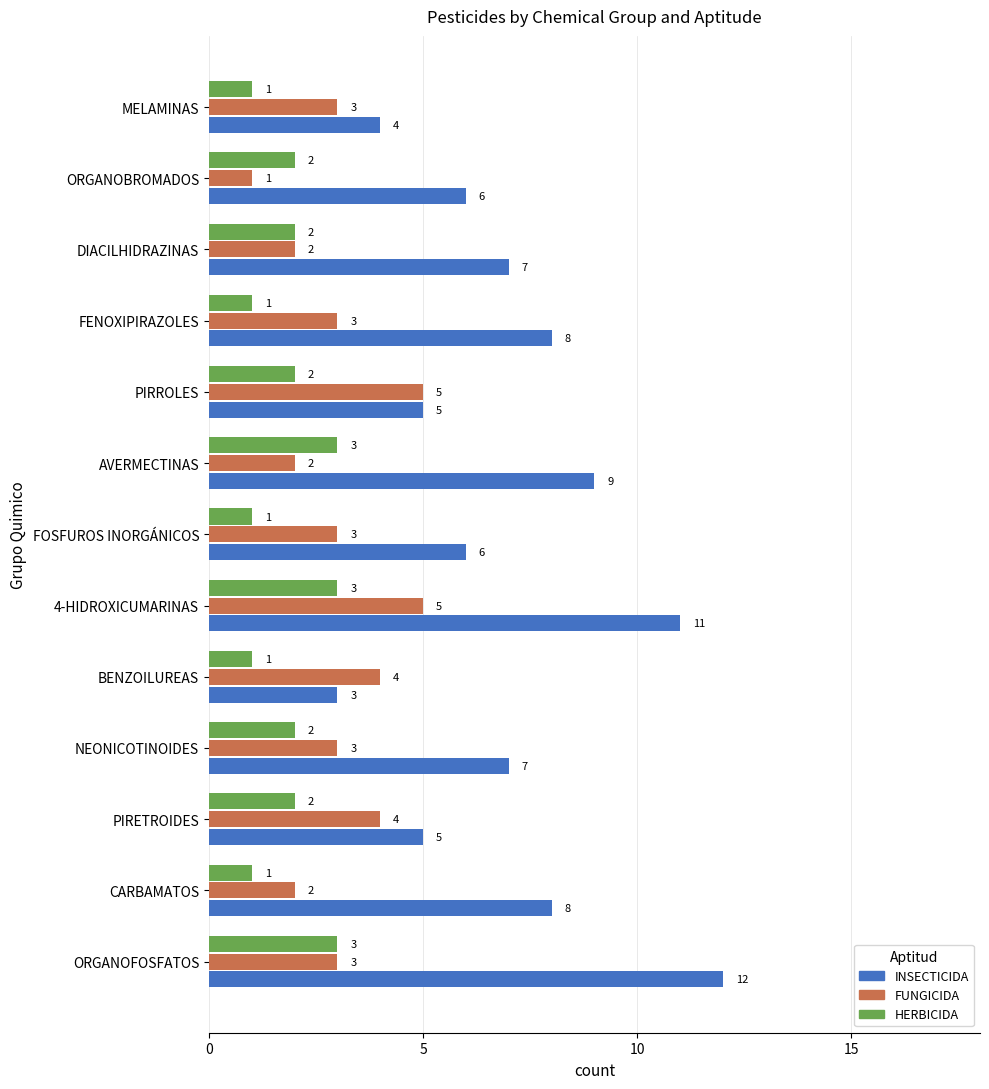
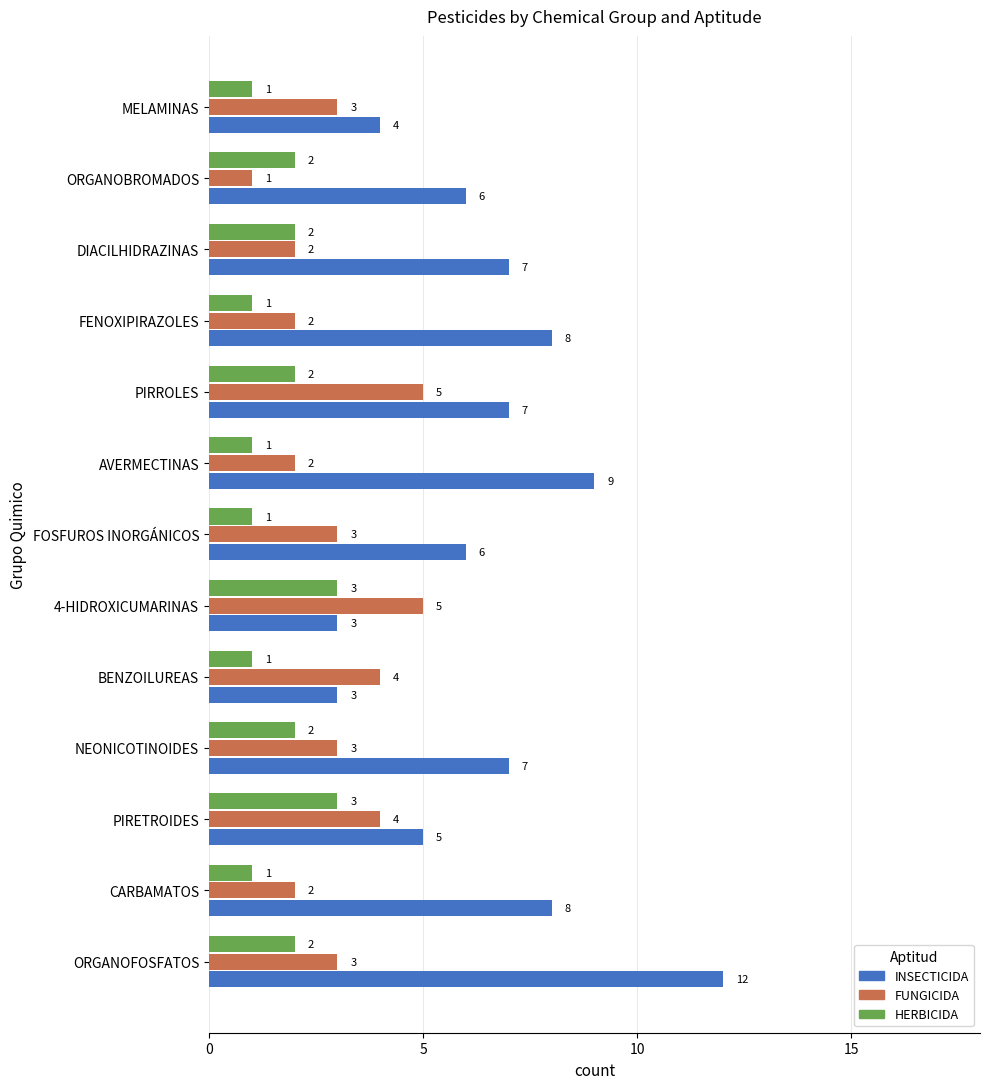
  {
    "INSECTICIDA": {
      "MELAMINAS": 4,
      "ORGANOBROMADOS": 6,
      "DIACILHIDRAZINAS": 7,
      "FENOXIPIRAZOLES": 8,
-     "PIRROLES": 5,
+     "PIRROLES": 7,
      "AVERMECTINAS": 9,
      "FOSFUROS INORGÁNICOS": 6,
-     "4-HIDROXICUMARINAS": 11,
+     "4-HIDROXICUMARINAS": 3,
      "BENZOILUREAS": 3,
      "NEONICOTINOIDES": 7,
      "PIRETROIDES": 5,
      "CARBAMATOS": 8,
      "ORGANOFOSFATOS": 12
    },
    "FUNGICIDA": {
      "MELAMINAS": 3,
      "ORGANOBROMADOS": 1,
      "DIACILHIDRAZINAS": 2,
-     "FENOXIPIRAZOLES": 3,
+     "FENOXIPIRAZOLES": 2,
      "PIRROLES": 5,
      "AVERMECTINAS": 2,
      "FOSFUROS INORGÁNICOS": 3,
      "4-HIDROXICUMARINAS": 5,
      "BENZOILUREAS": 4,
      "NEONICOTINOIDES": 3,
      "PIRETROIDES": 4,
      "CARBAMATOS": 2,
      "ORGANOFOSFATOS": 3
    },
    "HERBICIDA": {
      "MELAMINAS": 1,
      "ORGANOBROMADOS": 2,
      "DIACILHIDRAZINAS": 2,
      "FENOXIPIRAZOLES": 1,
      "PIRROLES": 2,
-     "AVERMECTINAS": 3,
+     "AVERMECTINAS": 1,
      "FOSFUROS INORGÁNICOS": 1,
      "4-HIDROXICUMARINAS": 3,
      "BENZOILUREAS": 1,
      "NEONICOTINOIDES": 2,
-     "PIRETROIDES": 2,
+     "PIRETROIDES": 3,
      "CARBAMATOS": 1,
-     "ORGANOFOSFATOS": 3
+     "ORGANOFOSFATOS": 2
    }
  }
